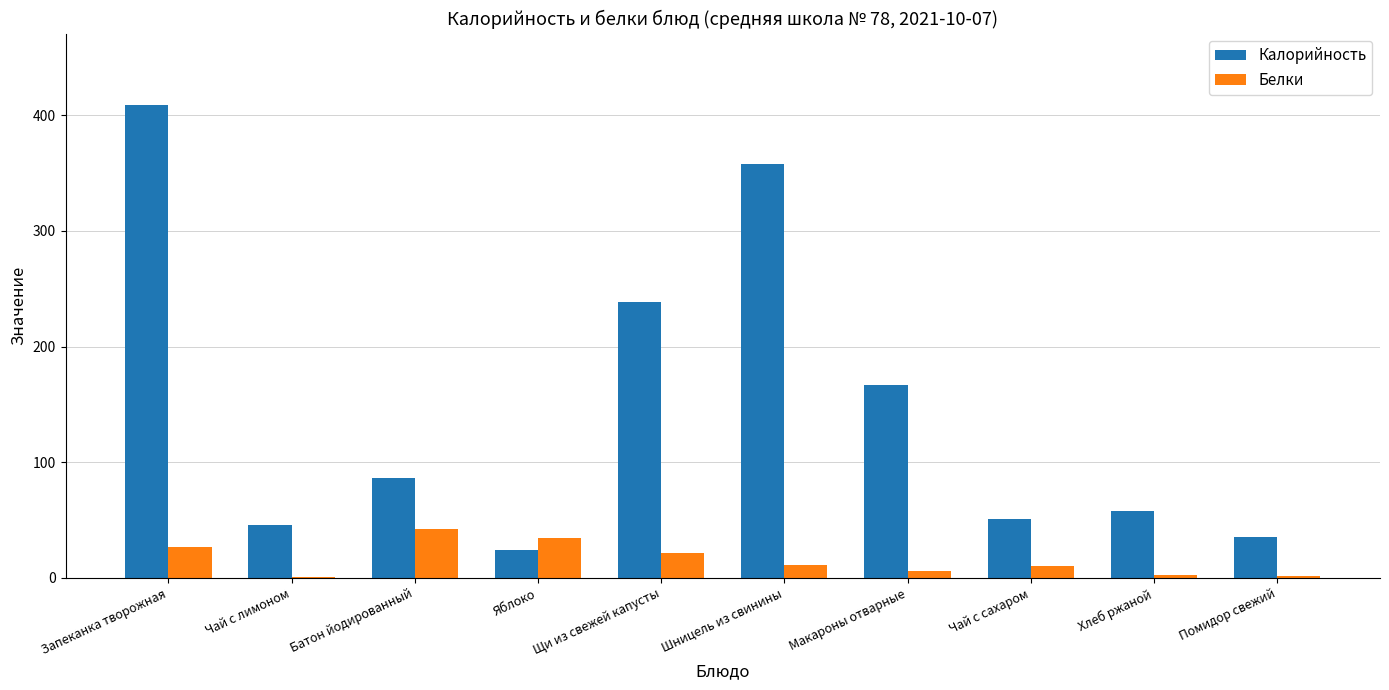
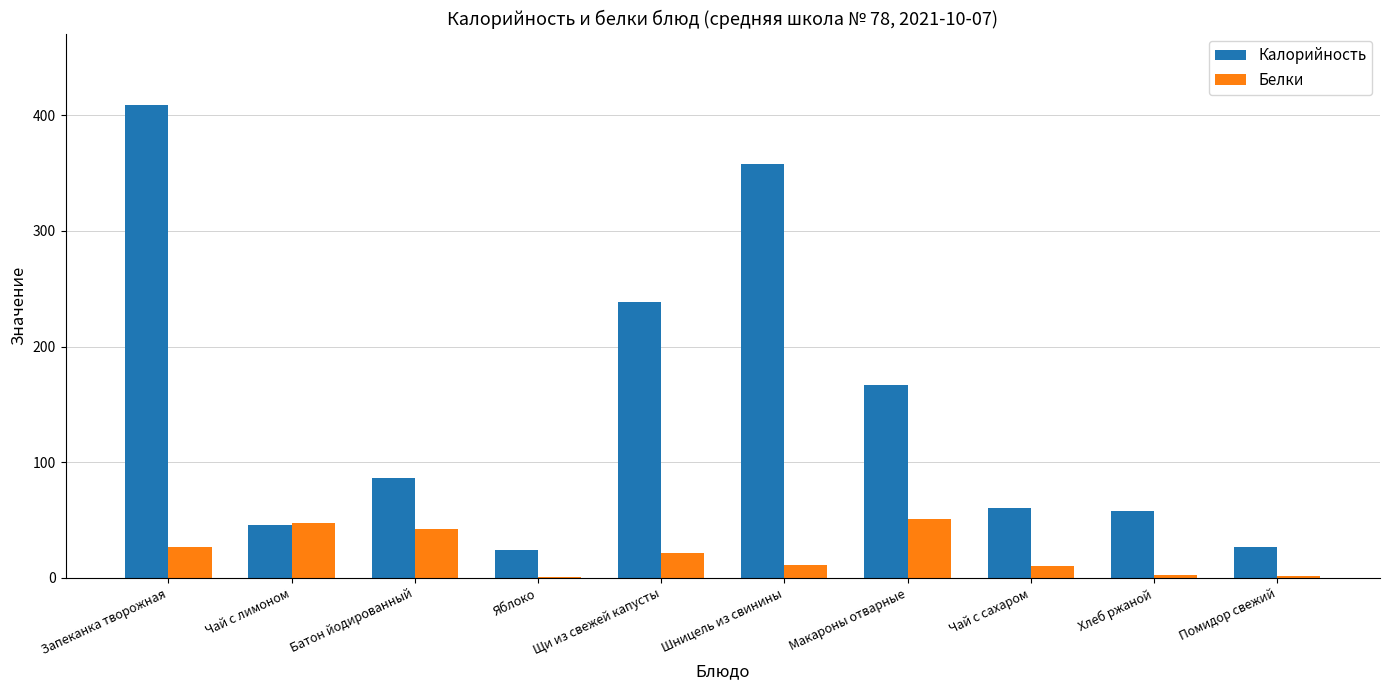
  {
    "Калорийность": {
      "Запеканка творожная": 409,
      "Чай с лимоном": 46,
      "Батон йодированный": 87,
      "Яблоко": 24,
      "Щи из свежей капусты": 239,
      "Шницель из свинины": 358,
      "Макароны отварные": 167,
-     "Чай с сахаром": 51,
+     "Чай с сахаром": 60,
      "Хлеб ржаной": 57,
-     "Помидор свежий": 35
+     "Помидор свежий": 27
    },
    "Белки": {
      "Запеканка творожная": 27,
-     "Чай с лимоном": 0,
+     "Чай с лимоном": 48,
      "Батон йодированный": 43,
-     "Яблоко": 34,
+     "Яблоко": 1,
      "Щи из свежей капусты": 21,
      "Шницель из свинины": 11,
-     "Макароны отварные": 6,
+     "Макароны отварные": 51,
      "Чай с сахаром": 10,
      "Хлеб ржаной": 2
    }
  }
